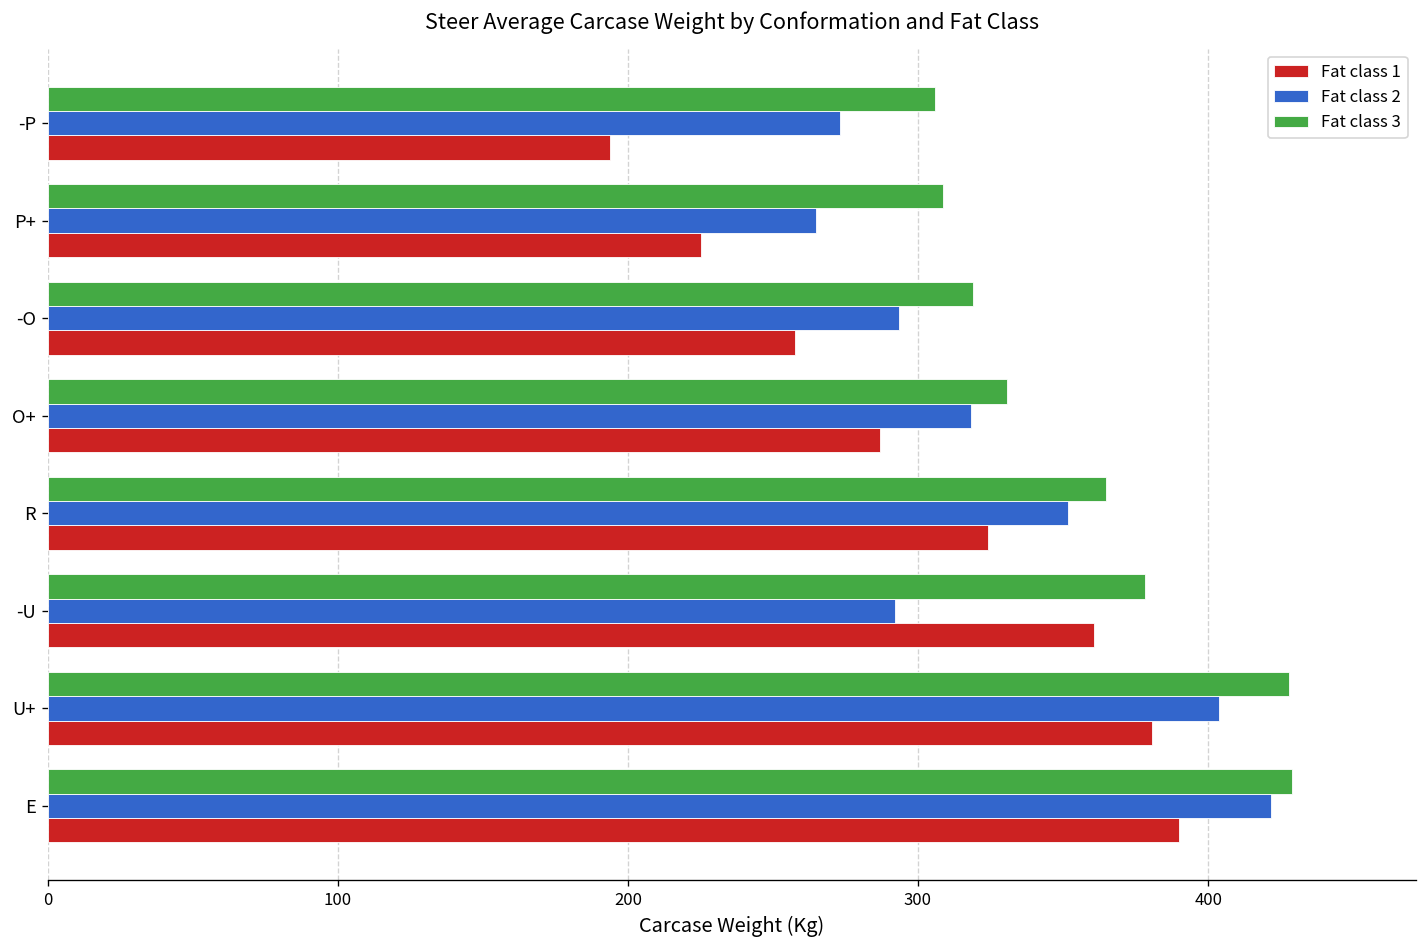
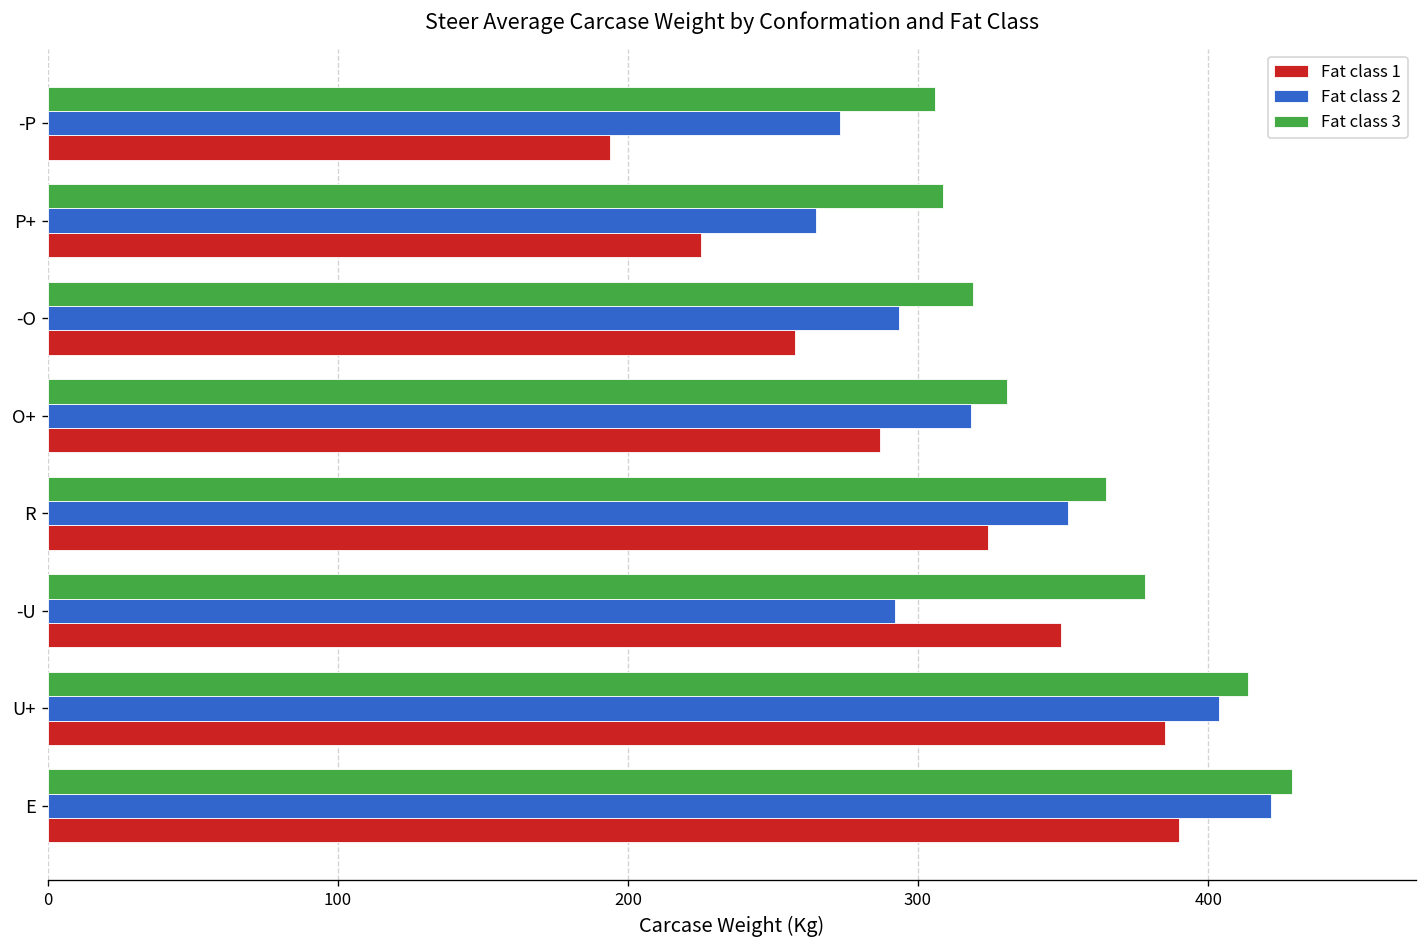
  {
    "Fat class 1": {
      "-P": 194,
      "P+": 225,
      "-O": 258,
      "O+": 287,
      "R": 324,
-     "-U": 361,
-     "U+": 381,
+     "-U": 349,
+     "U+": 385,
      "E": 390
    },
    "Fat class 2": {
      "-P": 273,
      "P+": 265,
      "-O": 293,
      "O+": 318,
      "R": 352,
      "-U": 292,
      "U+": 404,
      "E": 422
    },
    "Fat class 3": {
      "-P": 306,
      "P+": 309,
      "-O": 319,
      "O+": 331,
      "R": 365,
      "-U": 378,
-     "U+": 428,
+     "U+": 414,
      "E": 429
    }
  }
